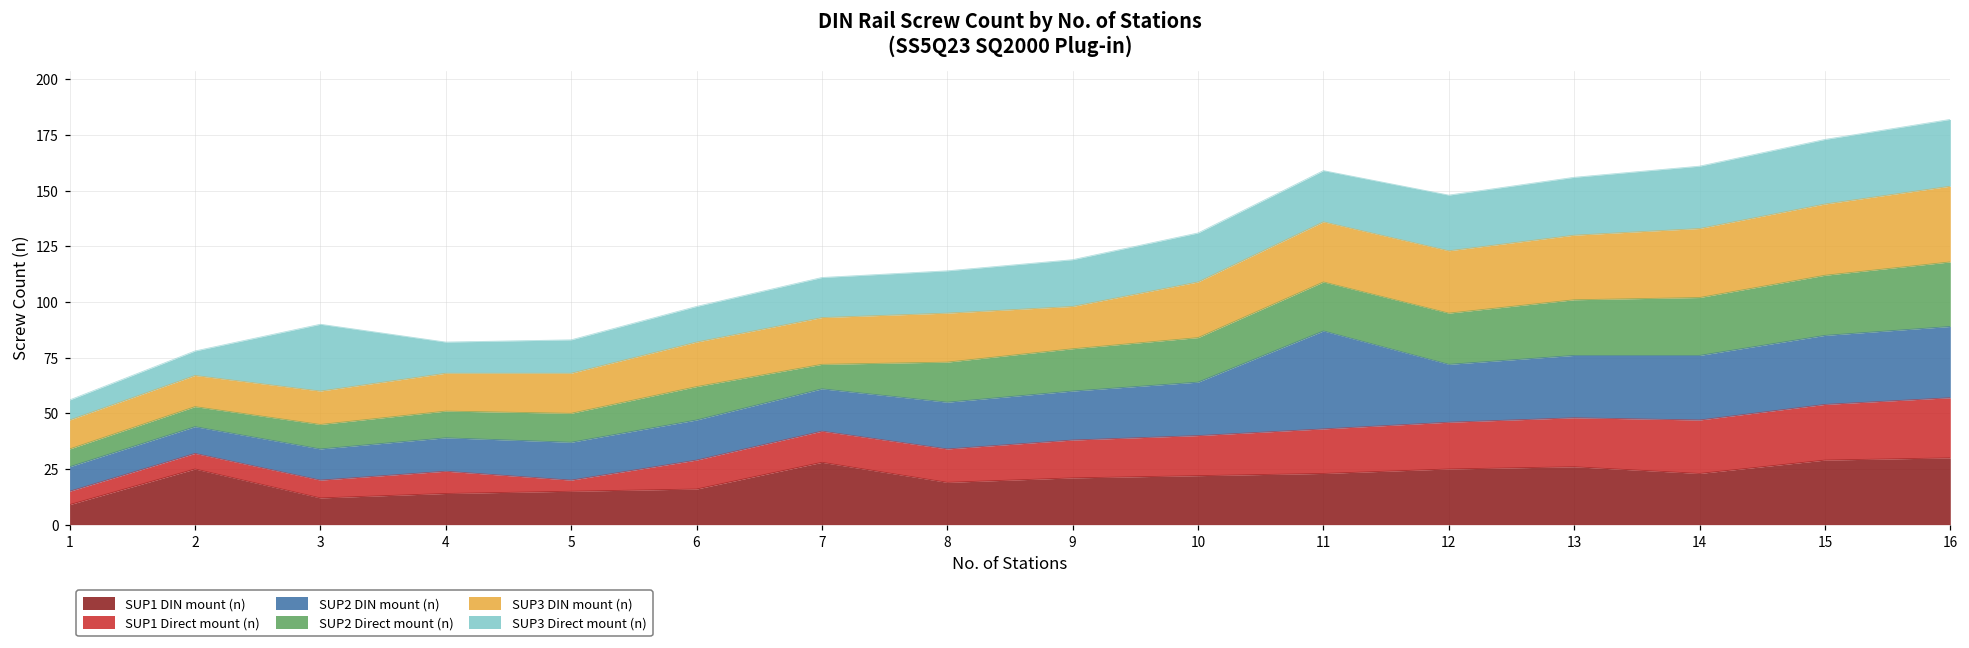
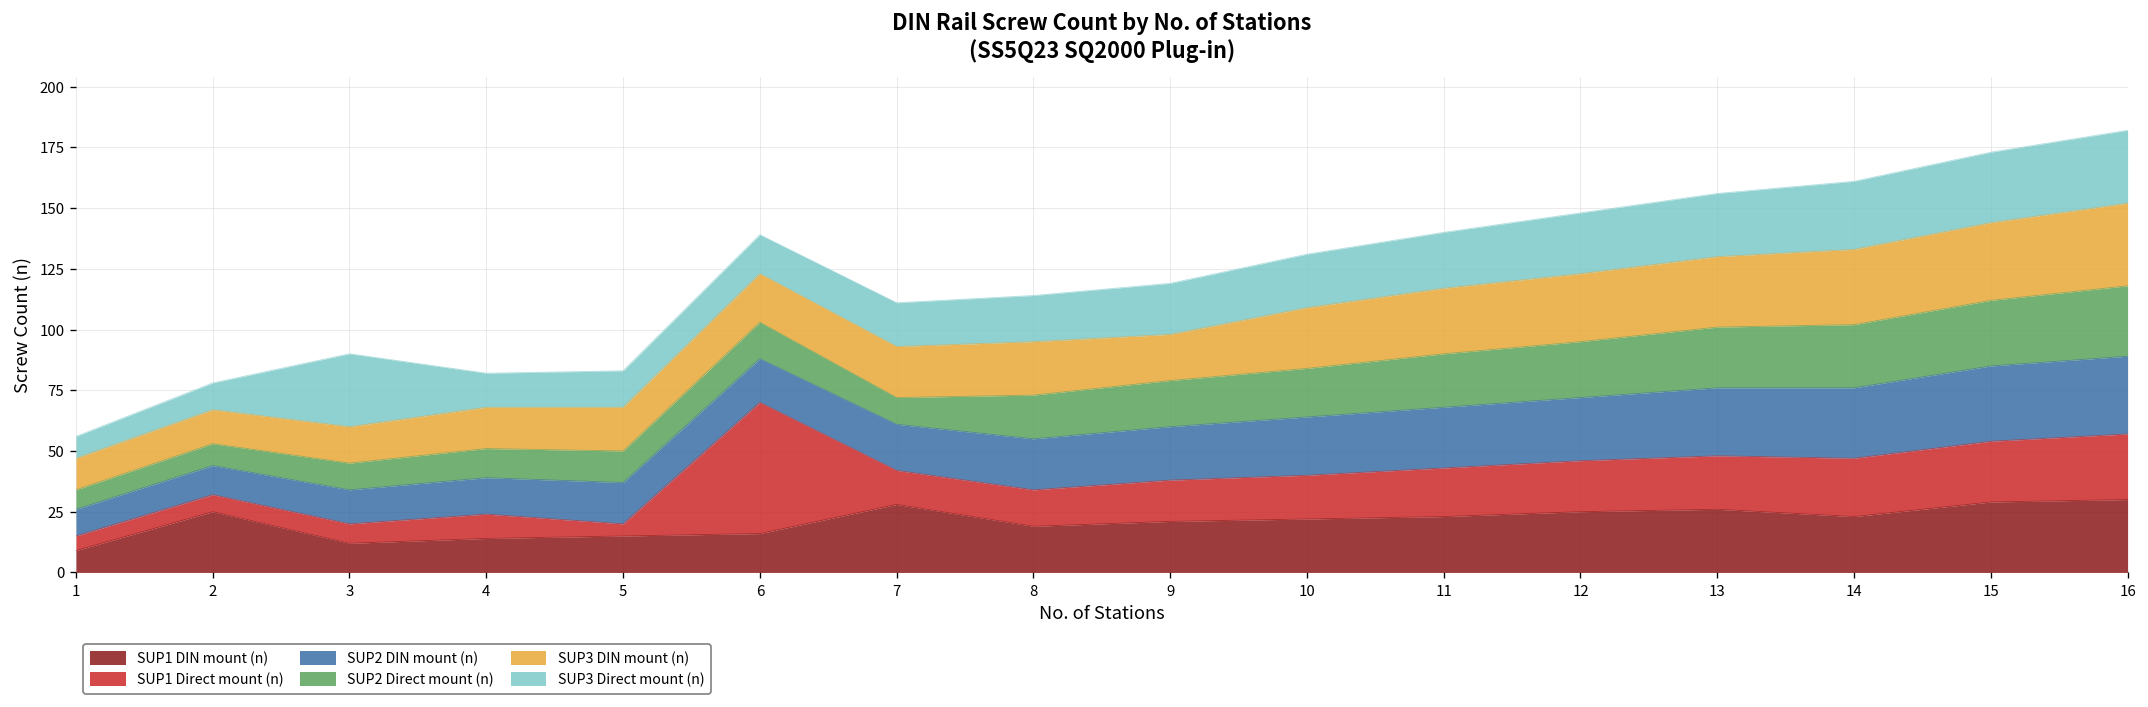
  {
    "SUP1 DIN mount (n)": {
      "1": 9,
      "2": 25,
      "3": 12,
      "4": 14,
      "5": 15,
      "6": 16,
      "7": 28,
      "8": 19,
      "9": 21,
      "10": 22,
      "11": 23,
      "12": 25,
      "13": 26,
      "14": 23,
      "15": 29,
      "16": 30
    },
    "SUP1 Direct mount (n)": {
      "1": 6,
      "2": 7,
      "3": 8,
      "4": 10,
      "5": 5,
-     "6": 13,
+     "6": 54,
      "7": 14,
      "8": 15,
      "9": 17,
      "10": 18,
      "11": 20,
      "12": 21,
      "13": 22,
      "14": 24,
      "15": 25,
      "16": 27
    },
    "SUP2 DIN mount (n)": {
      "1": 11,
      "2": 12,
      "3": 14,
      "4": 15,
      "5": 17,
      "6": 18,
      "7": 19,
      "8": 21,
      "9": 22,
      "10": 24,
-     "11": 44,
+     "11": 25,
      "12": 26,
      "13": 28,
      "14": 29,
      "15": 31,
      "16": 32
    },
    "SUP2 Direct mount (n)": {
      "1": 8,
      "2": 9,
      "3": 11,
      "4": 12,
      "5": 13,
      "6": 15,
      "7": 11,
      "8": 18,
      "9": 19,
      "10": 20,
      "11": 22,
      "12": 23,
      "13": 25,
      "14": 26,
      "15": 27,
      "16": 29
    },
    "SUP3 DIN mount (n)": {
      "1": 13,
      "2": 14,
      "3": 15,
      "4": 17,
      "5": 18,
      "6": 20,
      "7": 21,
      "8": 22,
      "9": 19,
      "10": 25,
      "11": 27,
      "12": 28,
      "13": 29,
      "14": 31,
      "15": 32,
      "16": 34
    },
    "SUP3 Direct mount (n)": {
      "1": 9,
      "2": 11,
      "3": 30,
      "4": 14,
      "5": 15,
      "6": 16,
      "7": 18,
      "8": 19,
      "9": 21,
      "10": 22,
      "11": 23,
      "12": 25,
      "13": 26,
      "14": 28,
      "15": 29,
      "16": 30
    }
  }
